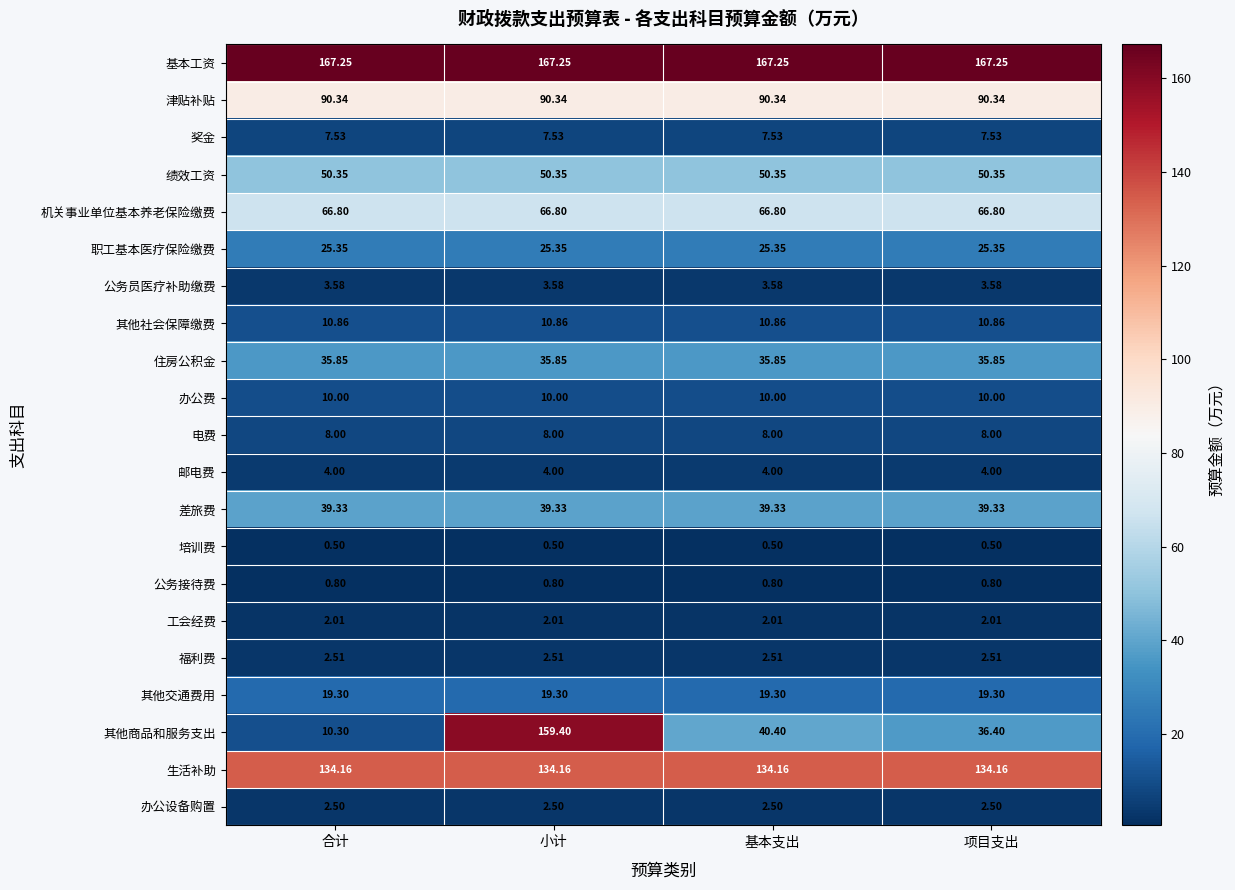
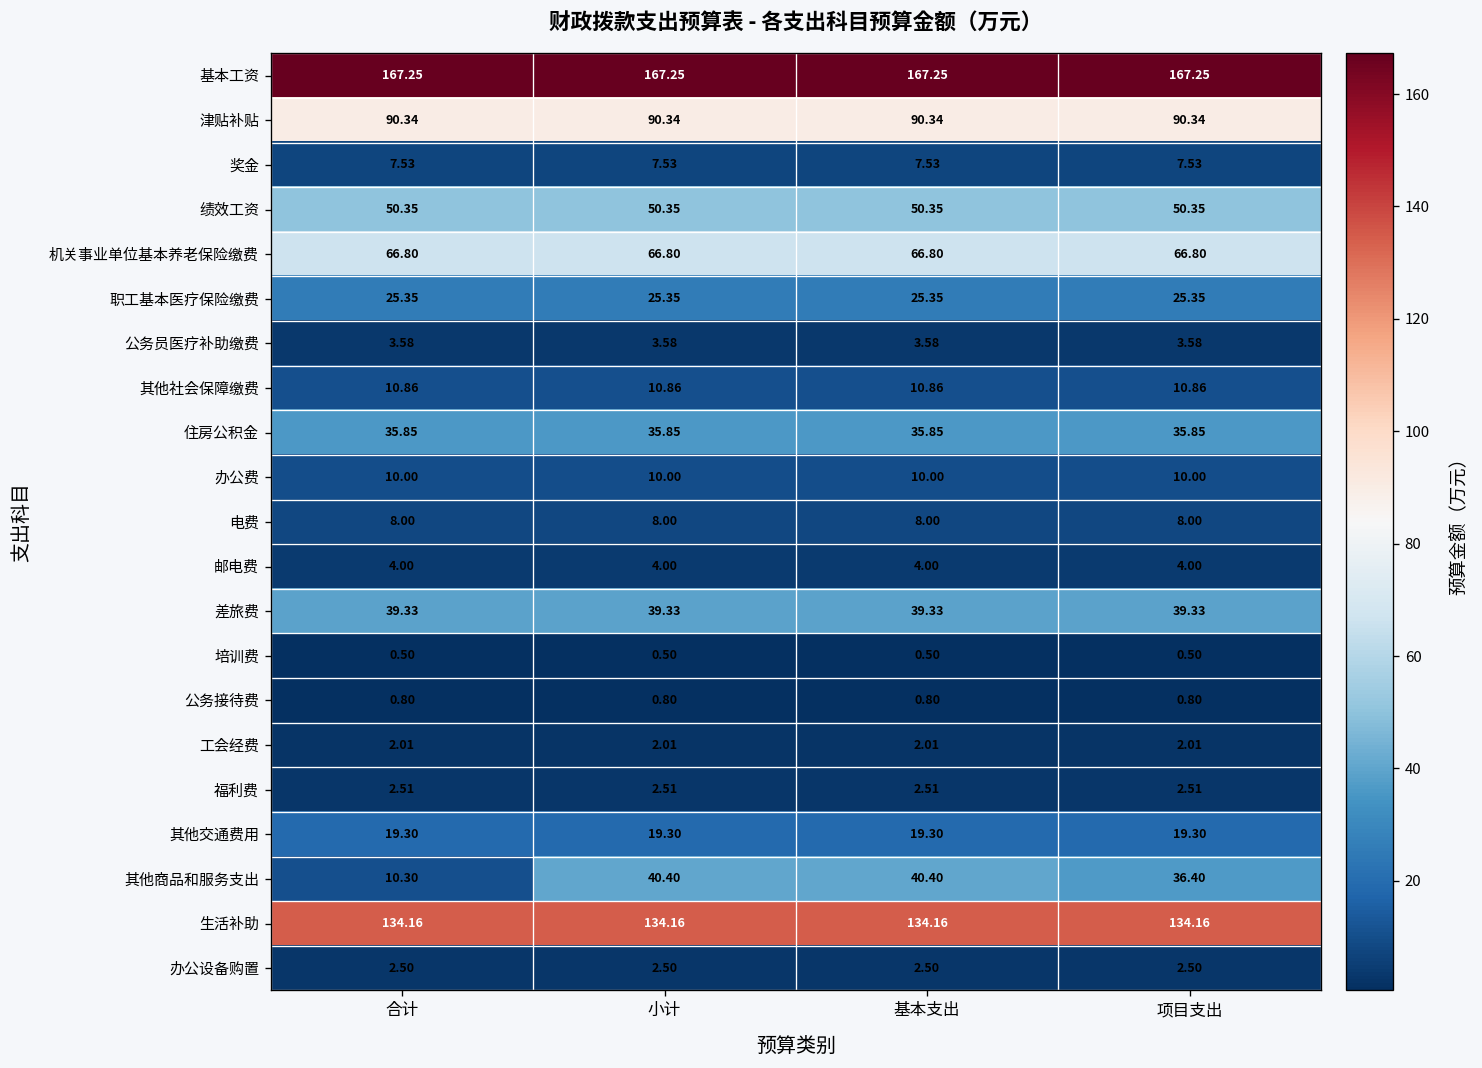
  {
    "基本工资": {
      "合计": 167.25,
      "小计": 167.25,
      "基本支出": 167.25,
      "项目支出": 167.25
    },
    "津贴补贴": {
      "合计": 90.34,
      "小计": 90.34,
      "基本支出": 90.34,
      "项目支出": 90.34
    },
    "奖金": {
      "合计": 7.53,
      "小计": 7.53,
      "基本支出": 7.53,
      "项目支出": 7.53
    },
    "绩效工资": {
      "合计": 50.35,
      "小计": 50.35,
      "基本支出": 50.35,
      "项目支出": 50.35
    },
    "机关事业单位基本养老保险缴费": {
      "合计": 66.80,
      "小计": 66.80,
      "基本支出": 66.80,
      "项目支出": 66.80
    },
    "职工基本医疗保险缴费": {
      "合计": 25.35,
      "小计": 25.35,
      "基本支出": 25.35,
      "项目支出": 25.35
    },
    "公务员医疗补助缴费": {
      "合计": 3.58,
      "小计": 3.58,
      "基本支出": 3.58,
      "项目支出": 3.58
    },
    "其他社会保障缴费": {
      "合计": 10.86,
      "小计": 10.86,
      "基本支出": 10.86,
      "项目支出": 10.86
    },
    "住房公积金": {
      "合计": 35.85,
      "小计": 35.85,
      "基本支出": 35.85,
      "项目支出": 35.85
    },
    "办公费": {
      "合计": 10.00,
      "小计": 10.00,
      "基本支出": 10.00,
      "项目支出": 10.00
    },
    "电费": {
      "合计": 8.00,
      "小计": 8.00,
      "基本支出": 8.00,
      "项目支出": 8.00
    },
    "邮电费": {
      "合计": 4.00,
      "小计": 4.00,
      "基本支出": 4.00,
      "项目支出": 4.00
    },
    "差旅费": {
      "合计": 39.33,
      "小计": 39.33,
      "基本支出": 39.33,
      "项目支出": 39.33
    },
    "培训费": {
      "合计": 0.50,
      "小计": 0.50,
      "基本支出": 0.50,
      "项目支出": 0.50
    },
    "公务接待费": {
      "合计": 0.80,
      "小计": 0.80,
      "基本支出": 0.80,
      "项目支出": 0.80
    },
    "工会经费": {
      "合计": 2.01,
      "小计": 2.01,
      "基本支出": 2.01,
      "项目支出": 2.01
    },
    "福利费": {
      "合计": 2.51,
      "小计": 2.51,
      "基本支出": 2.51,
      "项目支出": 2.51
    },
    "其他交通费用": {
      "合计": 19.30,
      "小计": 19.30,
      "基本支出": 19.30,
      "项目支出": 19.30
    },
    "其他商品和服务支出": {
      "合计": 10.30,
-     "小计": 159.40,
+     "小计": 40.40,
      "基本支出": 40.40,
      "项目支出": 36.40
    },
    "生活补助": {
      "合计": 134.16,
      "小计": 134.16,
      "基本支出": 134.16,
      "项目支出": 134.16
    },
    "办公设备购置": {
      "合计": 2.50,
      "小计": 2.50,
      "基本支出": 2.50,
      "项目支出": 2.50
    }
  }
